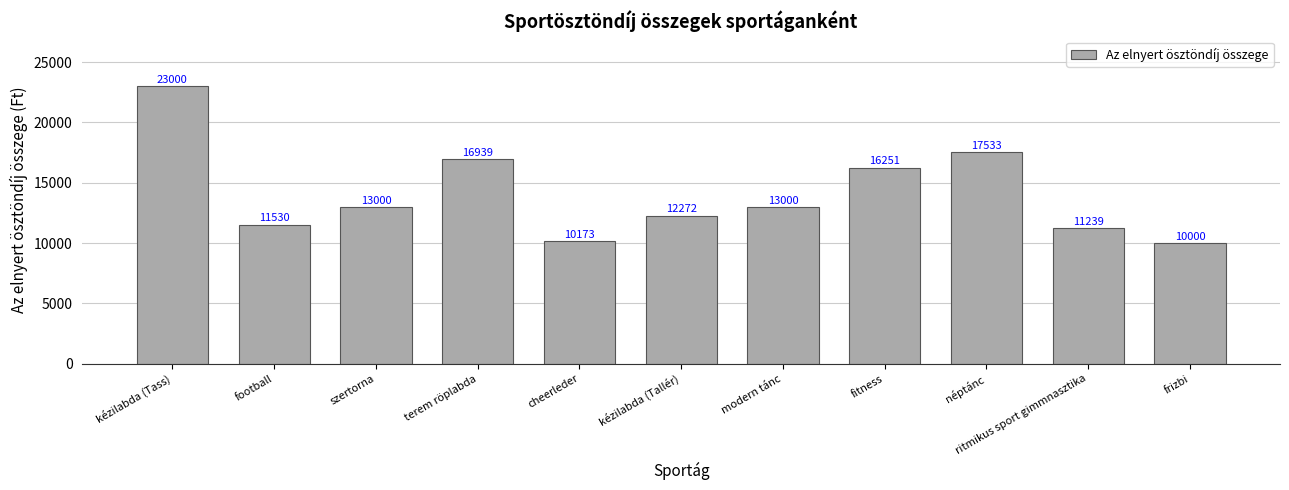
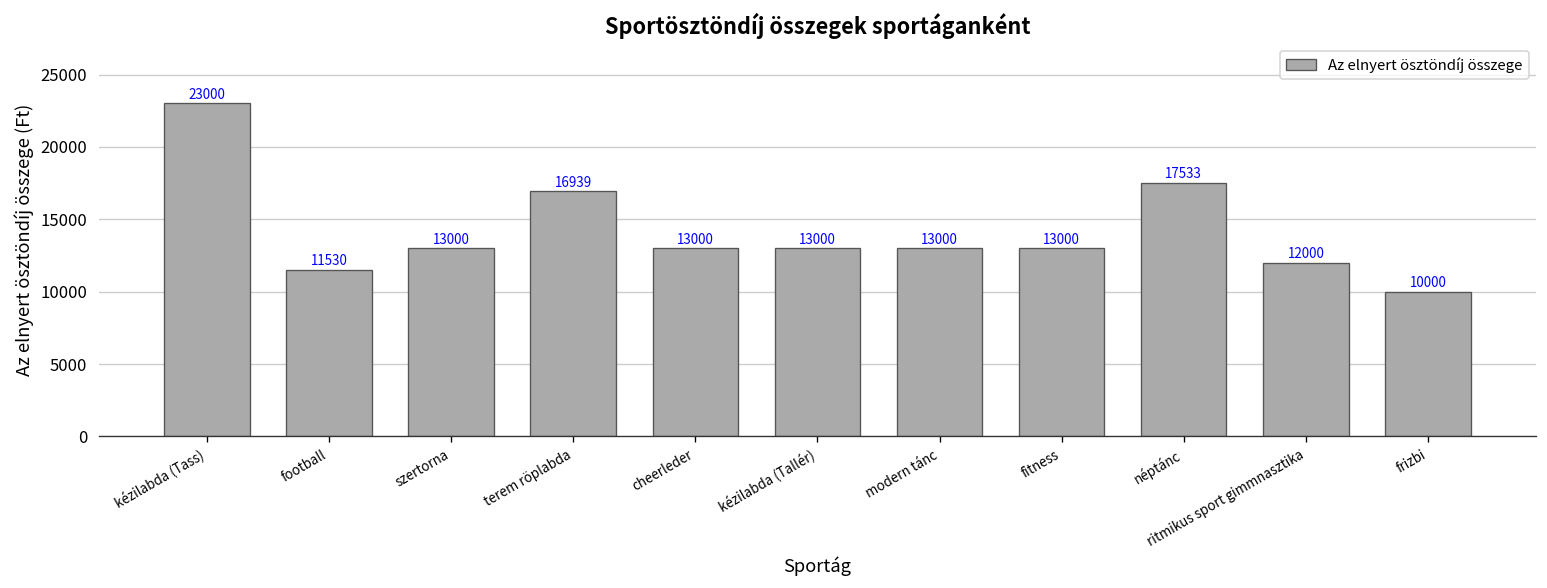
  {
    "kézilabda (Tass)": 23000,
    "football": 11530,
    "szertorna": 13000,
    "terem röplabda": 16939,
-   "cheerleder": 10173,
-   "kézilabda (Tallér)": 12272,
+   "cheerleder": 13000,
+   "kézilabda (Tallér)": 13000,
    "modern tánc": 13000,
-   "fitness": 16251,
+   "fitness": 13000,
    "néptánc": 17533,
-   "ritmikus sport gimmnasztika": 11239,
+   "ritmikus sport gimmnasztika": 12000,
    "frizbi": 10000
  }
